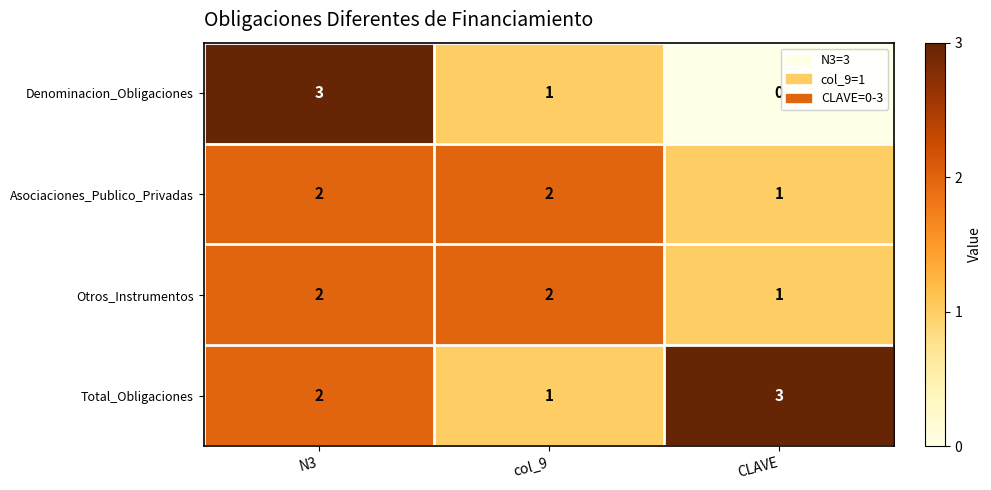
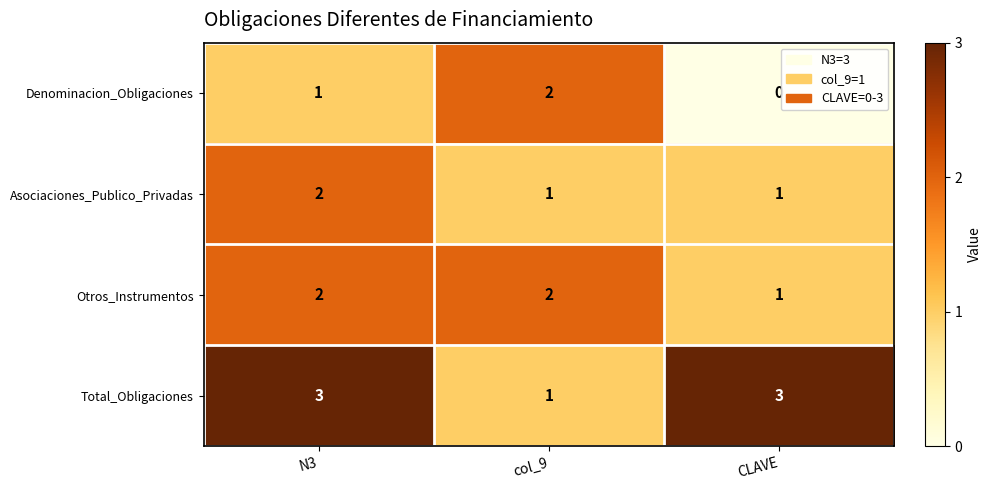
  {
    "Denominacion_Obligaciones": {
-     "N3": 3,
-     "col_9": 1
+     "N3": 1,
+     "col_9": 2
    },
    "Asociaciones_Publico_Privadas": {
      "N3": 2,
-     "col_9": 2,
+     "col_9": 1,
      "CLAVE": 1
    },
    "Otros_Instrumentos": {
      "N3": 2,
      "col_9": 2,
      "CLAVE": 1
    },
    "Total_Obligaciones": {
-     "N3": 2,
+     "N3": 3,
      "col_9": 1,
      "CLAVE": 3
    }
  }
